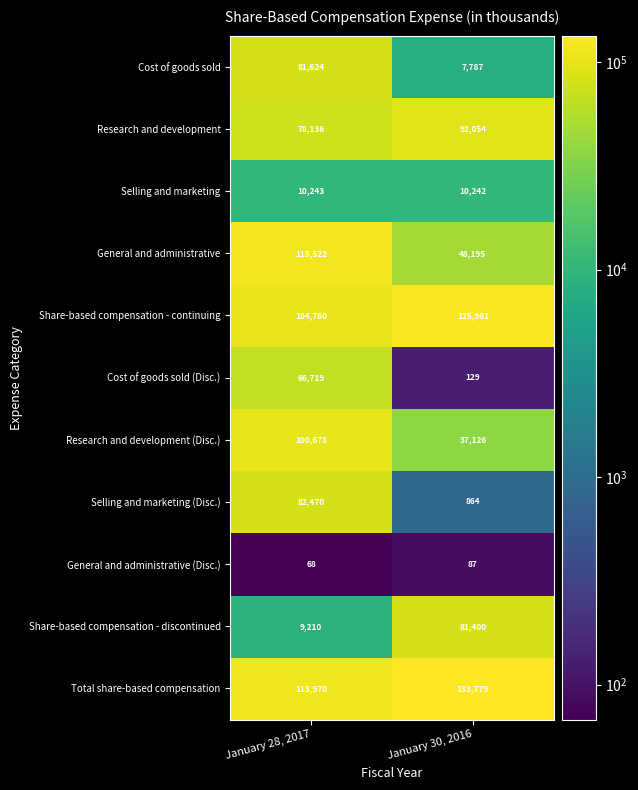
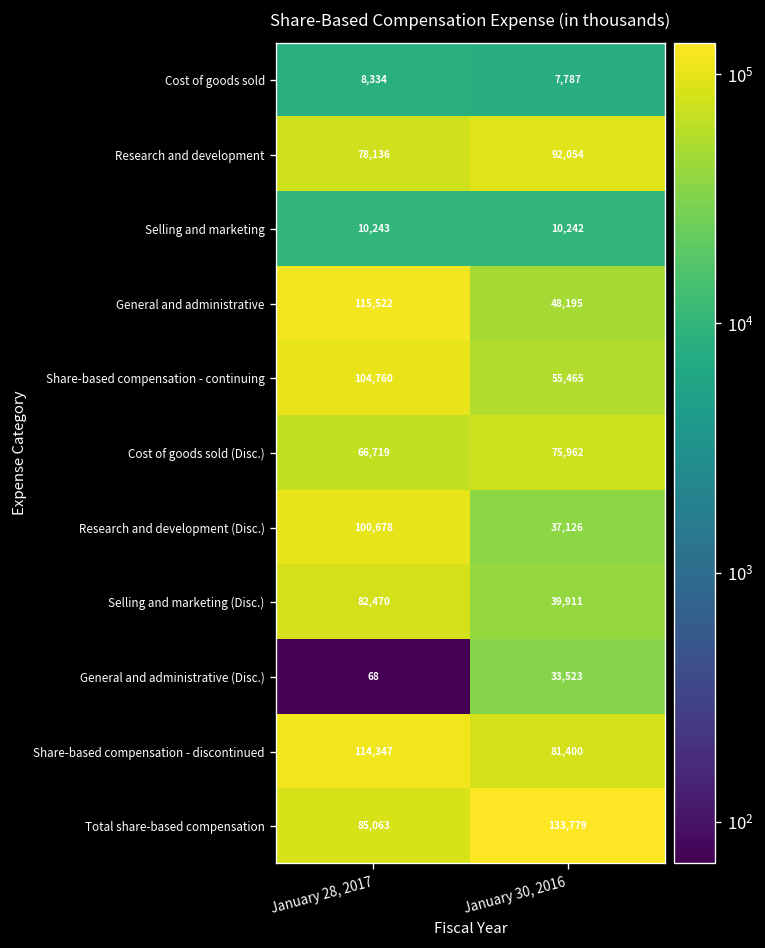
  {
    "Cost of goods sold": {
-     "January 28, 2017": "81,624",
+     "January 28, 2017": "8,334",
      "January 30, 2016": "7,787"
    },
    "Research and development": {
      "January 28, 2017": "78,136",
      "January 30, 2016": "92,054"
    },
    "Selling and marketing": {
      "January 28, 2017": "10,243",
      "January 30, 2016": "10,242"
    },
    "General and administrative": {
      "January 28, 2017": "115,522",
      "January 30, 2016": "48,195"
    },
    "Share-based compensation - continuing": {
      "January 28, 2017": "104,760",
-     "January 30, 2016": "125,961"
+     "January 30, 2016": "55,465"
    },
    "Cost of goods sold (Disc.)": {
      "January 28, 2017": "66,719",
-     "January 30, 2016": "129"
+     "January 30, 2016": "75,962"
    },
    "Research and development (Disc.)": {
      "January 28, 2017": "100,678",
      "January 30, 2016": "37,126"
    },
    "Selling and marketing (Disc.)": {
      "January 28, 2017": "82,470",
-     "January 30, 2016": "864"
+     "January 30, 2016": "39,911"
    },
    "General and administrative (Disc.)": {
      "January 28, 2017": "68",
-     "January 30, 2016": "87"
+     "January 30, 2016": "33,523"
    },
    "Share-based compensation - discontinued": {
-     "January 28, 2017": "9,210",
+     "January 28, 2017": "114,347",
      "January 30, 2016": "81,400"
    },
    "Total share-based compensation": {
-     "January 28, 2017": "113,970",
+     "January 28, 2017": "85,063",
      "January 30, 2016": "133,779"
    }
  }
